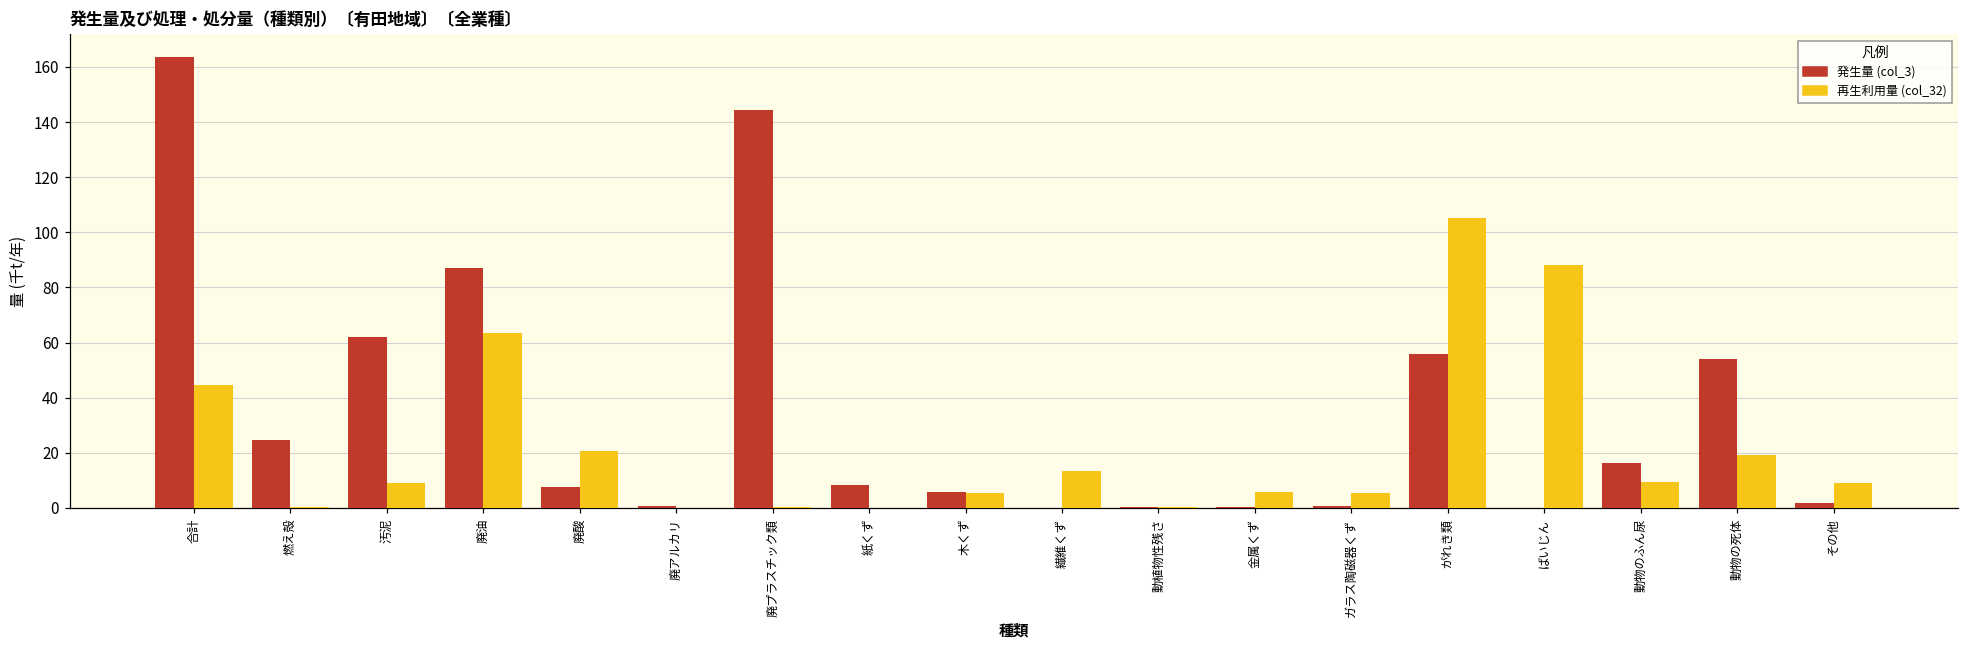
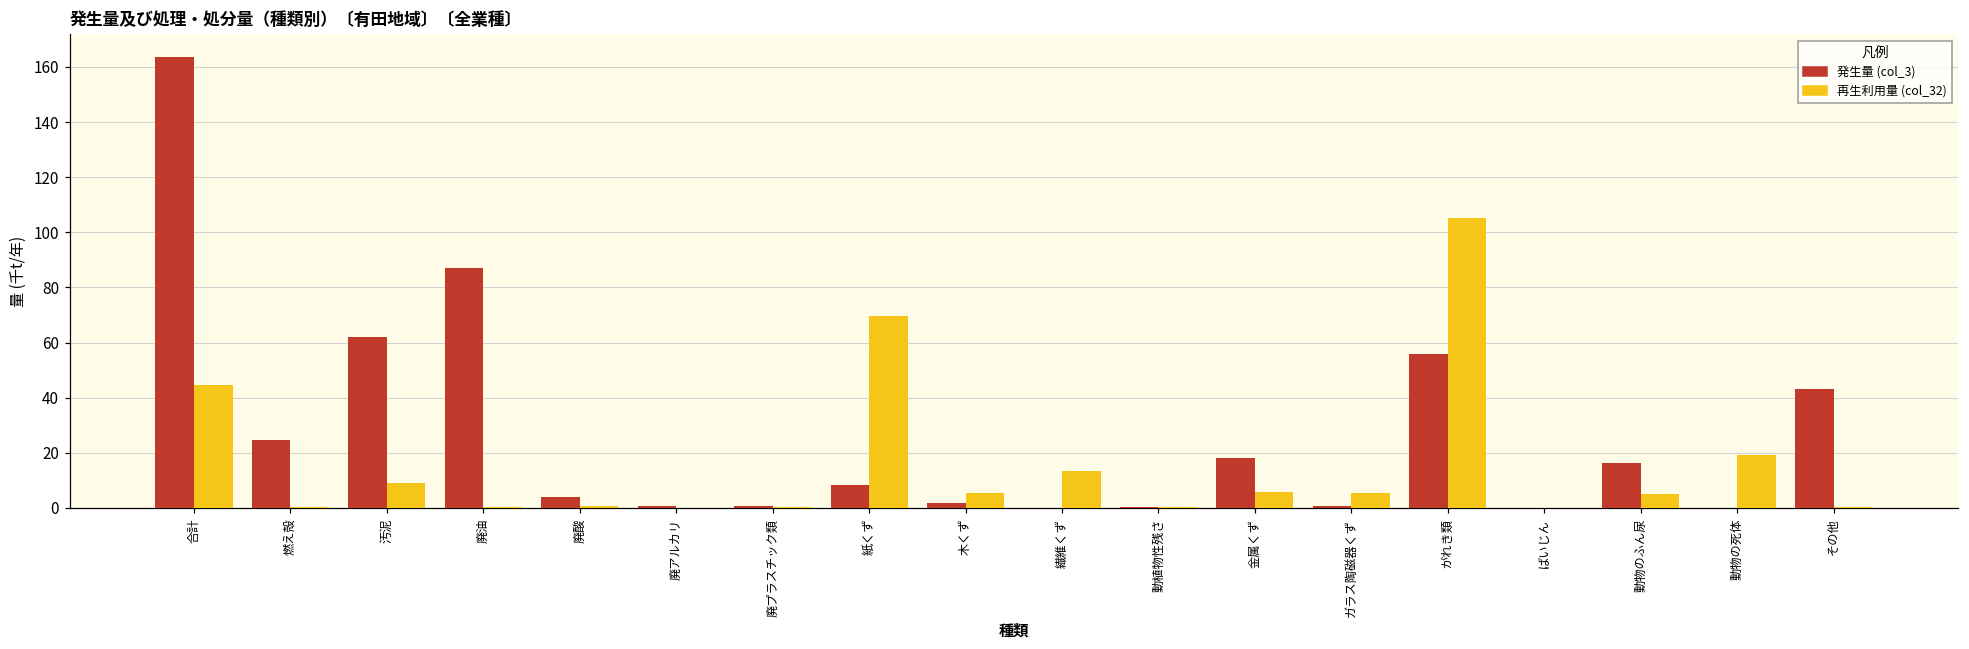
  {
    "発生量 (col_3)": {
      "合計": 164,
      "燃え殻": 25,
      "汚泥": 62,
      "廃油": 87,
-     "廃酸": 8,
-     "廃プラスチック類": 144,
+     "廃酸": 4,
+     "廃プラスチック類": 1,
      "紙くず": 8,
-     "木くず": 6,
-     "金属くず": 0,
+     "木くず": 2,
+     "金属くず": 18,
      "がれき類": 56,
      "動物のふん尿": 16,
-     "動物の死体": 54,
-     "その他": 2
+     "動物の死体": 0,
+     "その他": 43
    },
    "再生利用量 (col_32)": {
      "合計": 45,
      "汚泥": 9,
-     "廃油": 64,
-     "廃酸": 21,
-     "紙くず": 0,
+     "廃油": 0,
+     "廃酸": 1,
+     "紙くず": 70,
      "木くず": 5,
      "繊維くず": 13,
      "金属くず": 6,
      "ガラス陶磁器くず": 5,
      "がれき類": 105,
-     "ばいじん": 88,
-     "動物のふん尿": 9,
+     "ばいじん": 0,
+     "動物のふん尿": 5,
      "動物の死体": 19,
-     "その他": 9
+     "その他": 0
    }
  }
